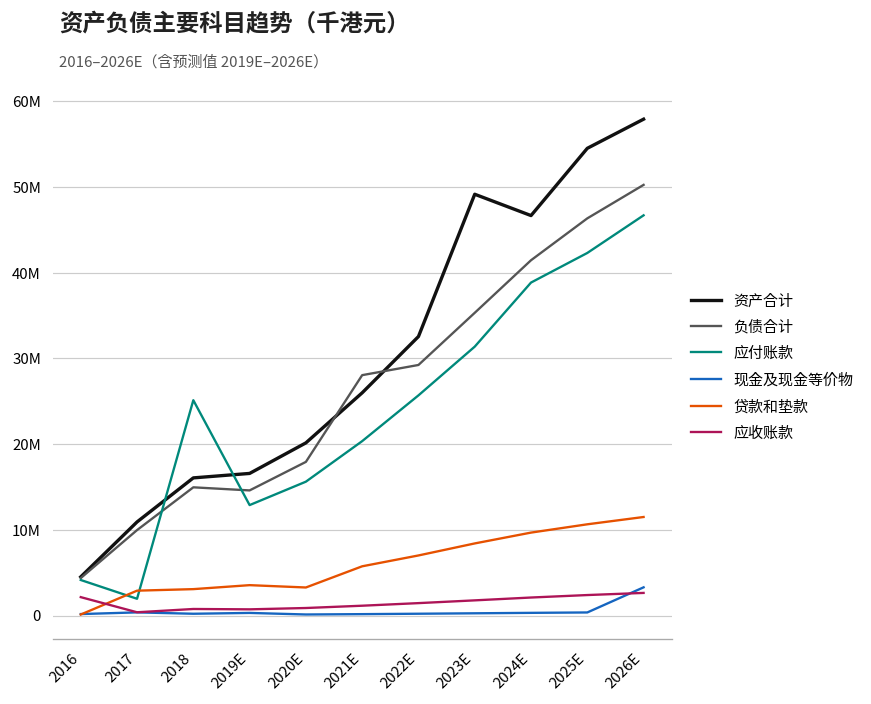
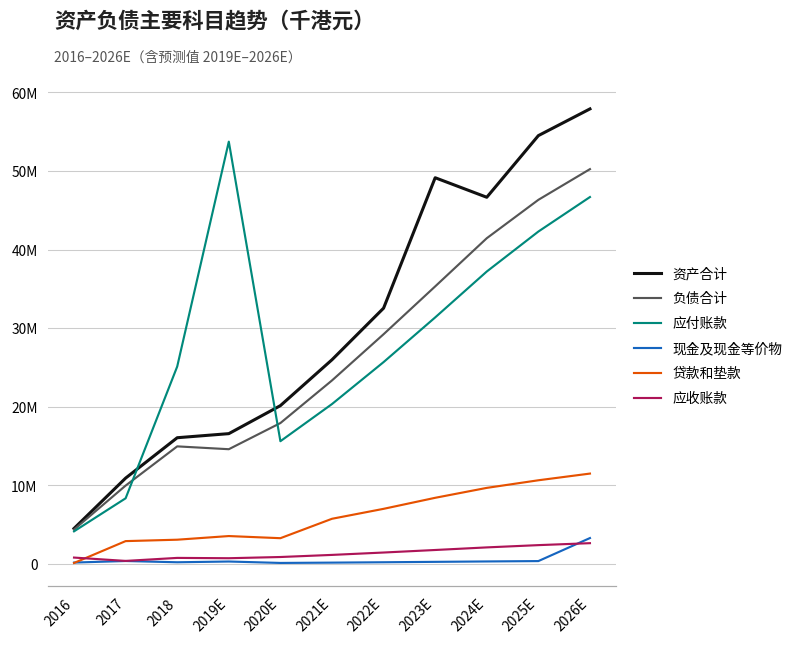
  {
    "资产合计": {
      "2017": 11000000,
      "2018": 16000000,
      "2019E": 17000000,
      "2020E": 20000000,
      "2021E": 26000000,
      "2022E": 33000000,
      "2023E": 49000000,
      "2024E": 47000000,
      "2025E": 55000000,
      "2026E": 58000000
    },
    "负债合计": {
      "2017": 10000000,
      "2018": 15000000,
      "2019E": 15000000,
      "2020E": 18000000,
-     "2021E": 28000000,
+     "2021E": 23000000,
      "2022E": 29000000,
      "2023E": 35000000,
      "2024E": 41000000,
      "2025E": 46000000,
      "2026E": 50000000
    },
    "应付账款": {
-     "2017": 2000000,
+     "2017": 8000000,
      "2018": 25000000,
-     "2019E": 13000000,
+     "2019E": 54000000,
      "2020E": 16000000,
      "2021E": 20000000,
      "2022E": 26000000,
      "2023E": 31000000,
-     "2024E": 39000000,
+     "2024E": 37000000,
      "2025E": 42000000,
      "2026E": 47000000
    },
    "现金及现金等价物": {
      "2018": 0,
      "2019E": 0,
      "2020E": 0,
      "2021E": 0,
      "2022E": 0,
      "2023E": 0,
      "2024E": 0,
      "2025E": 0,
      "2026E": 3000000
    },
    "贷款和垫款": {
      "2017": 3000000,
      "2018": 3000000,
      "2019E": 4000000,
      "2020E": 3000000,
      "2021E": 6000000,
      "2022E": 7000000,
      "2023E": 8000000,
      "2024E": 10000000,
      "2025E": 11000000,
      "2026E": 12000000
    },
    "应收账款": {
-     "2016": 2000000,
+     "2016": 1000000,
      "2018": 1000000,
      "2019E": 1000000,
      "2020E": 1000000,
      "2021E": 1000000,
      "2022E": 1000000,
      "2023E": 2000000,
      "2024E": 2000000,
      "2025E": 2000000,
      "2026E": 3000000
    }
  }
